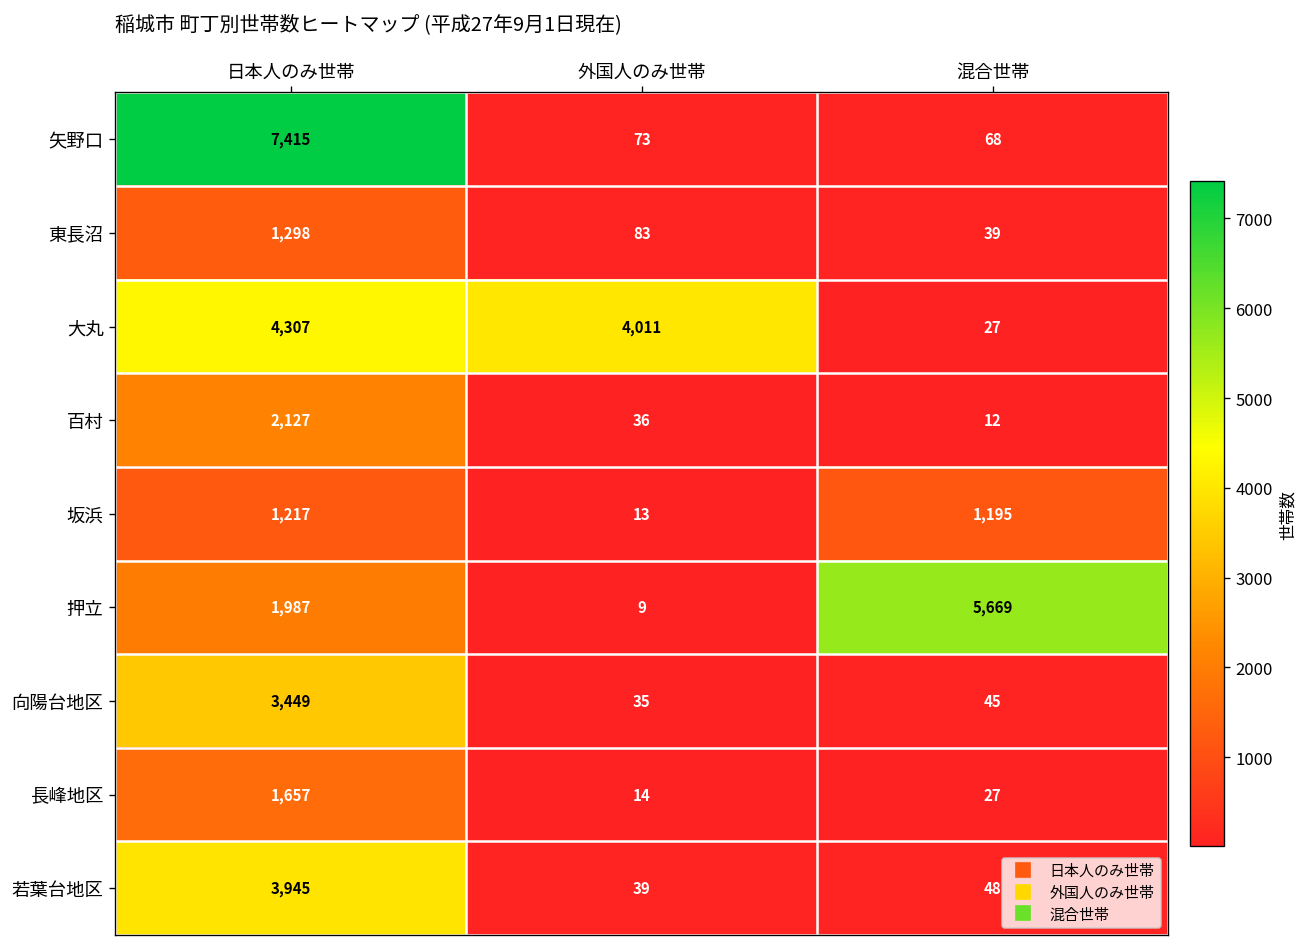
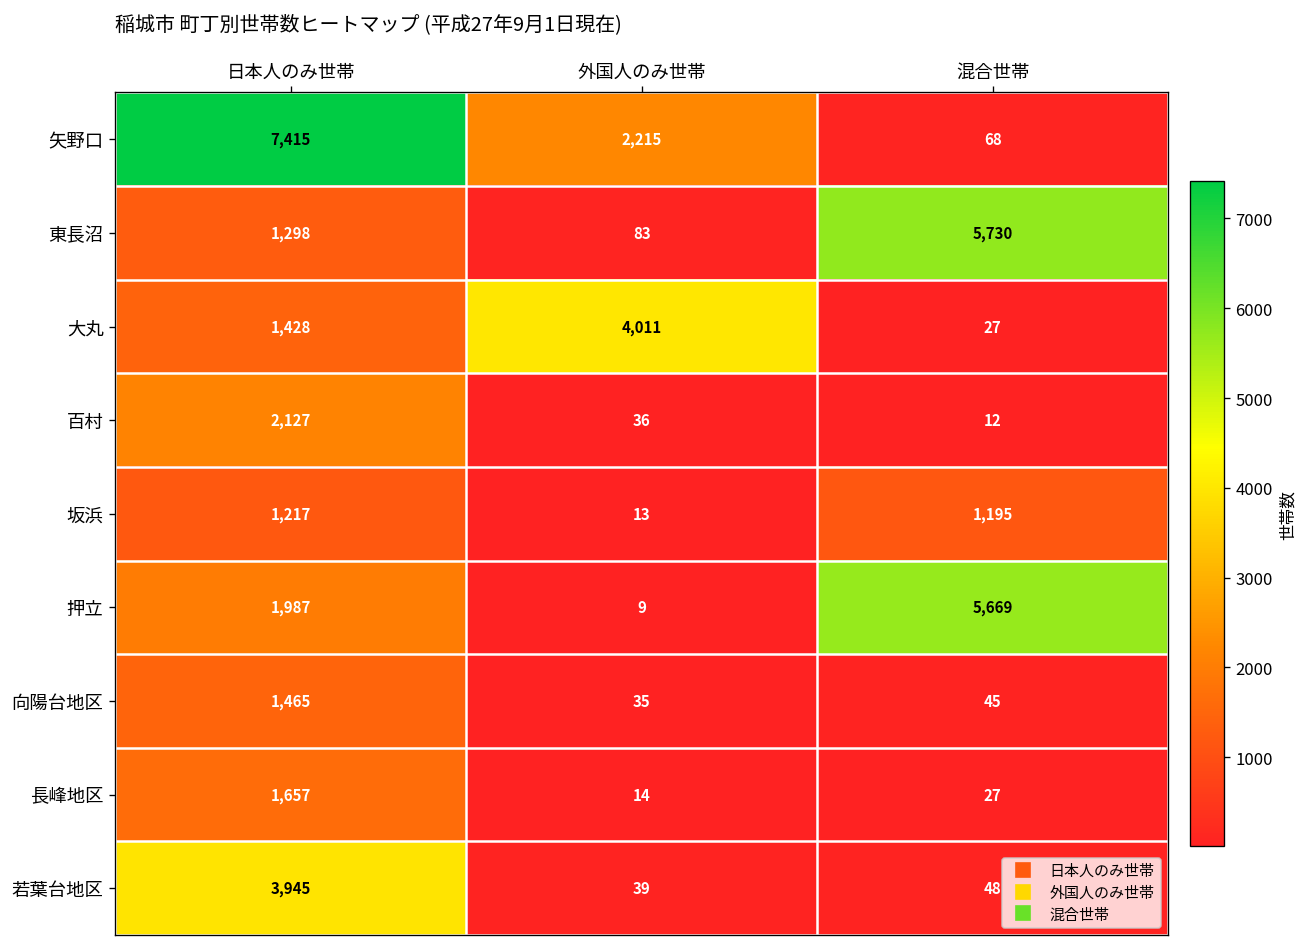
  {
    "矢野口": {
      "日本人のみ世帯": "7,415",
-     "外国人のみ世帯": "73",
+     "外国人のみ世帯": "2,215",
      "混合世帯": "68"
    },
    "東長沼": {
      "日本人のみ世帯": "1,298",
      "外国人のみ世帯": "83",
-     "混合世帯": "39"
+     "混合世帯": "5,730"
    },
    "大丸": {
-     "日本人のみ世帯": "4,307",
+     "日本人のみ世帯": "1,428",
      "外国人のみ世帯": "4,011",
      "混合世帯": "27"
    },
    "百村": {
      "日本人のみ世帯": "2,127",
      "外国人のみ世帯": "36",
      "混合世帯": "12"
    },
    "坂浜": {
      "日本人のみ世帯": "1,217",
      "外国人のみ世帯": "13",
      "混合世帯": "1,195"
    },
    "押立": {
      "日本人のみ世帯": "1,987",
      "外国人のみ世帯": "9",
      "混合世帯": "5,669"
    },
    "向陽台地区": {
-     "日本人のみ世帯": "3,449",
+     "日本人のみ世帯": "1,465",
      "外国人のみ世帯": "35",
      "混合世帯": "45"
    },
    "長峰地区": {
      "日本人のみ世帯": "1,657",
      "外国人のみ世帯": "14",
      "混合世帯": "27"
    },
    "若葉台地区": {
      "日本人のみ世帯": "3,945",
      "外国人のみ世帯": "39",
      "混合世帯": "48"
    }
  }
